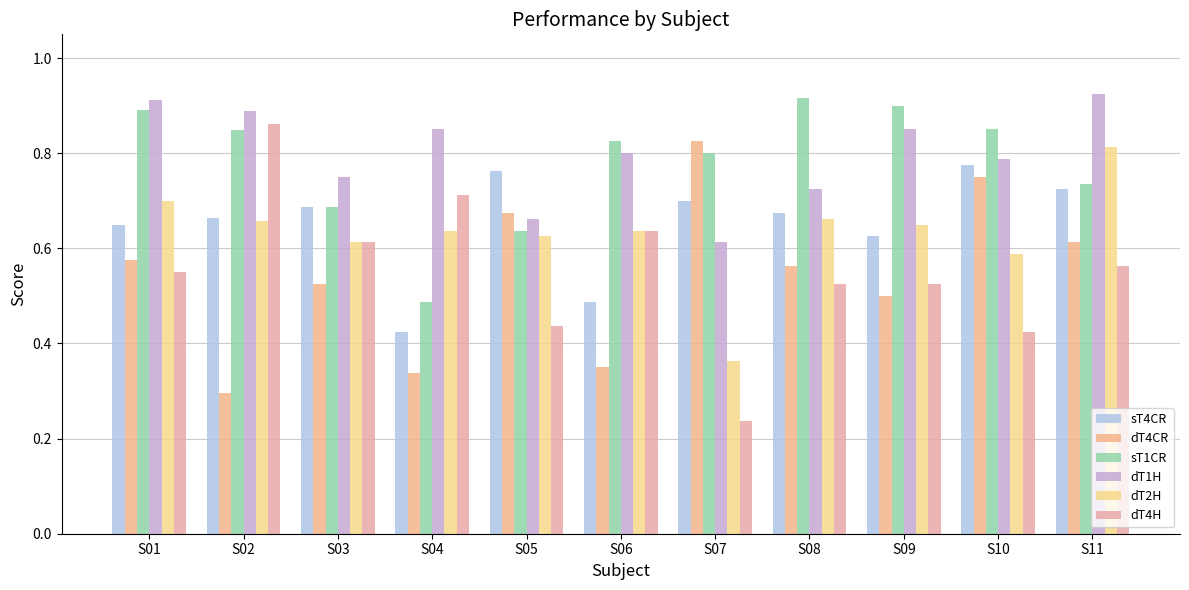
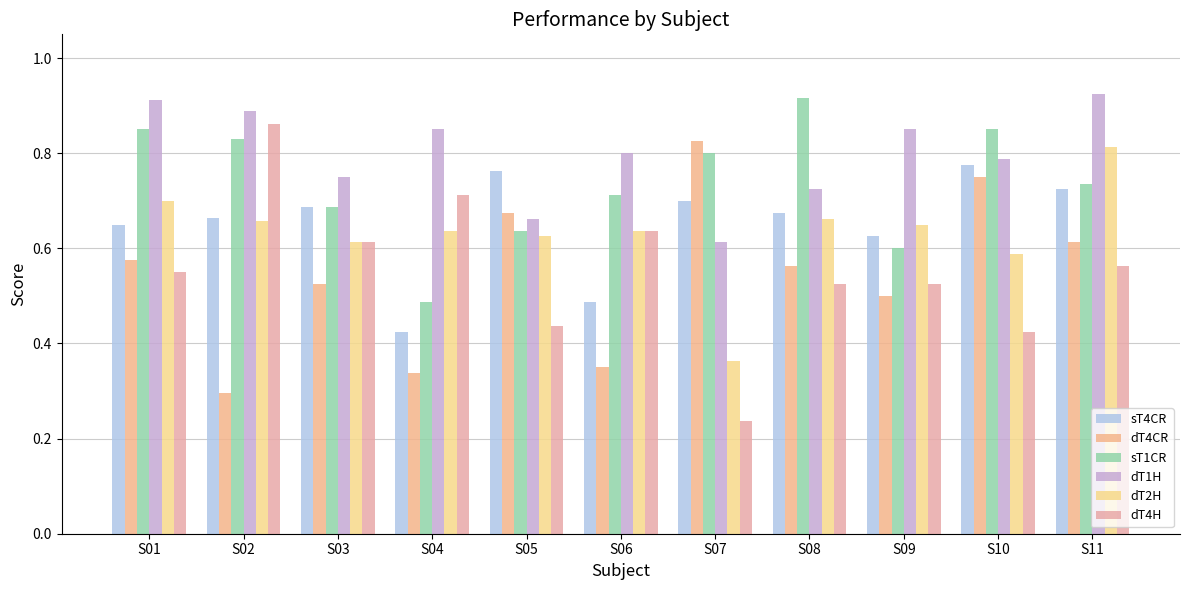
  {
    "sT1CR": {
-     "S01": 0.89,
-     "S02": 0.85,
+     "S01": 0.85,
+     "S02": 0.83,
      "S03": 0.69,
      "S04": 0.49,
      "S05": 0.64,
-     "S06": 0.82,
+     "S06": 0.71,
      "S07": 0.80,
      "S08": 0.92,
-     "S09": 0.9,
+     "S09": 0.6,
      "S10": 0.85,
      "S11": 0.74
    }
  }
